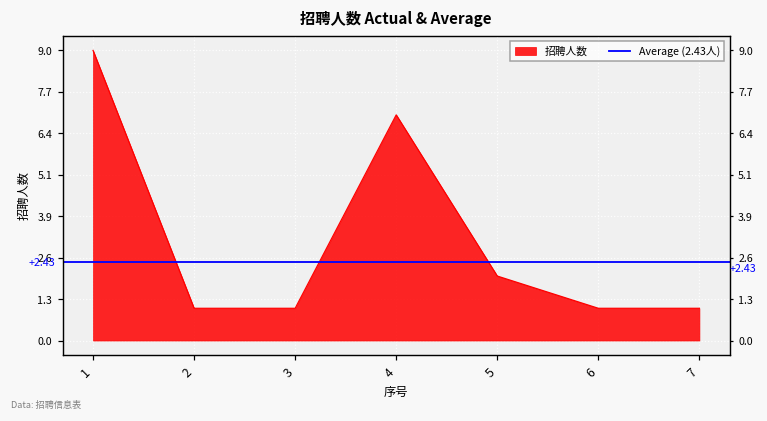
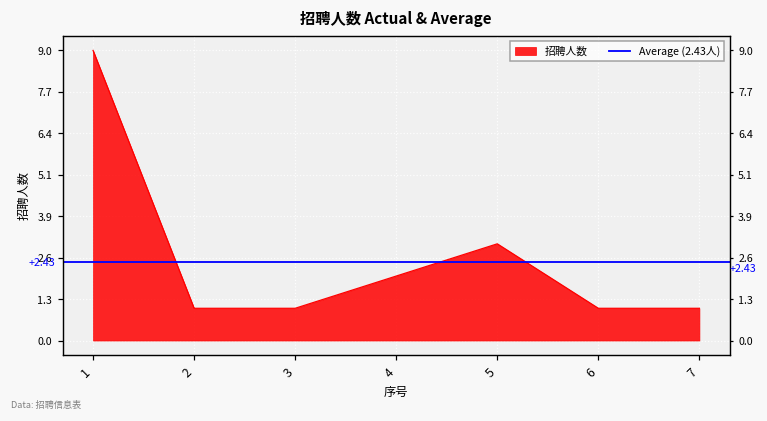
  {
    "1": 9,
    "2": 1,
    "3": 1,
-   "4": 7,
-   "5": 2,
+   "4": 2,
+   "5": 3,
    "6": 1,
    "7": 1
  }
